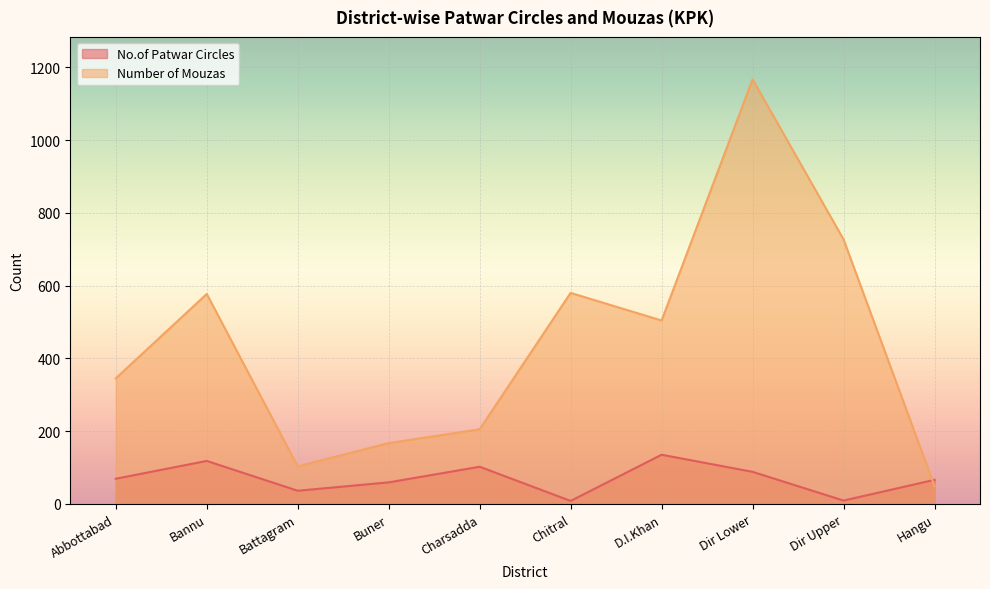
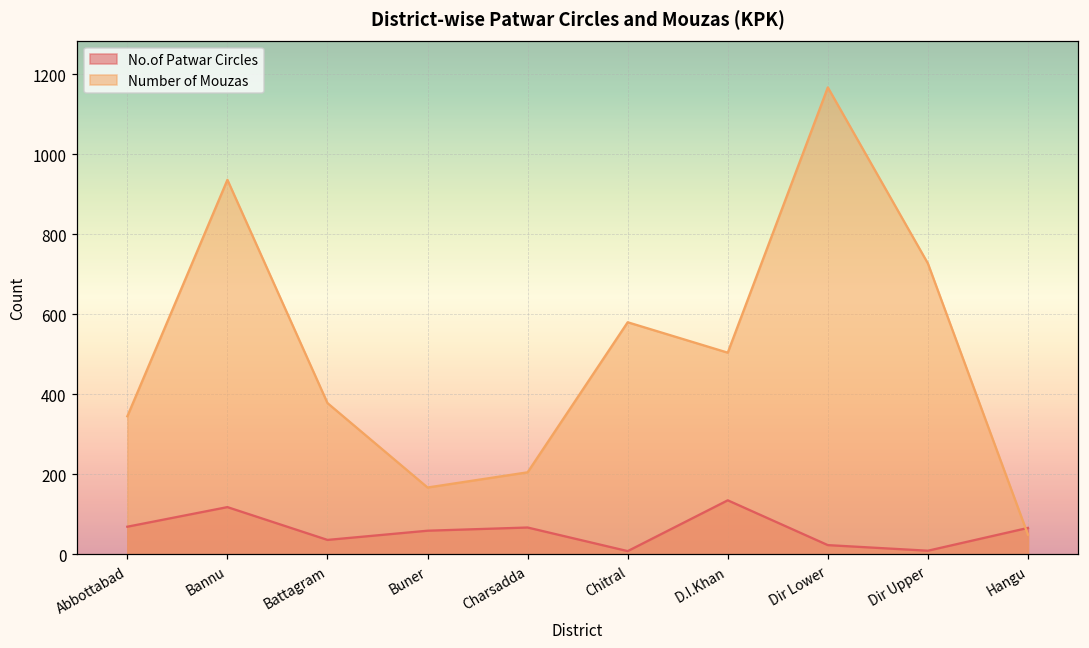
  {
    "No.of Patwar Circles": {
      "Abbottabad": 70,
      "Bannu": 120,
      "Battagram": 40,
      "Buner": 60,
-     "Charsadda": 100,
+     "Charsadda": 70,
      "Chitral": 10,
      "D.I.Khan": 140,
-     "Dir Lower": 90,
+     "Dir Lower": 20,
      "Dir Upper": 10,
      "Hangu": 70
    },
    "Number of Mouzas": {
      "Abbottabad": 350,
-     "Bannu": 580,
-     "Battagram": 100,
+     "Bannu": 940,
+     "Battagram": 380,
      "Buner": 170,
      "Charsadda": 210,
      "Chitral": 580,
      "D.I.Khan": 500,
      "Dir Lower": 1170,
      "Dir Upper": 730,
      "Hangu": 50
    }
  }
